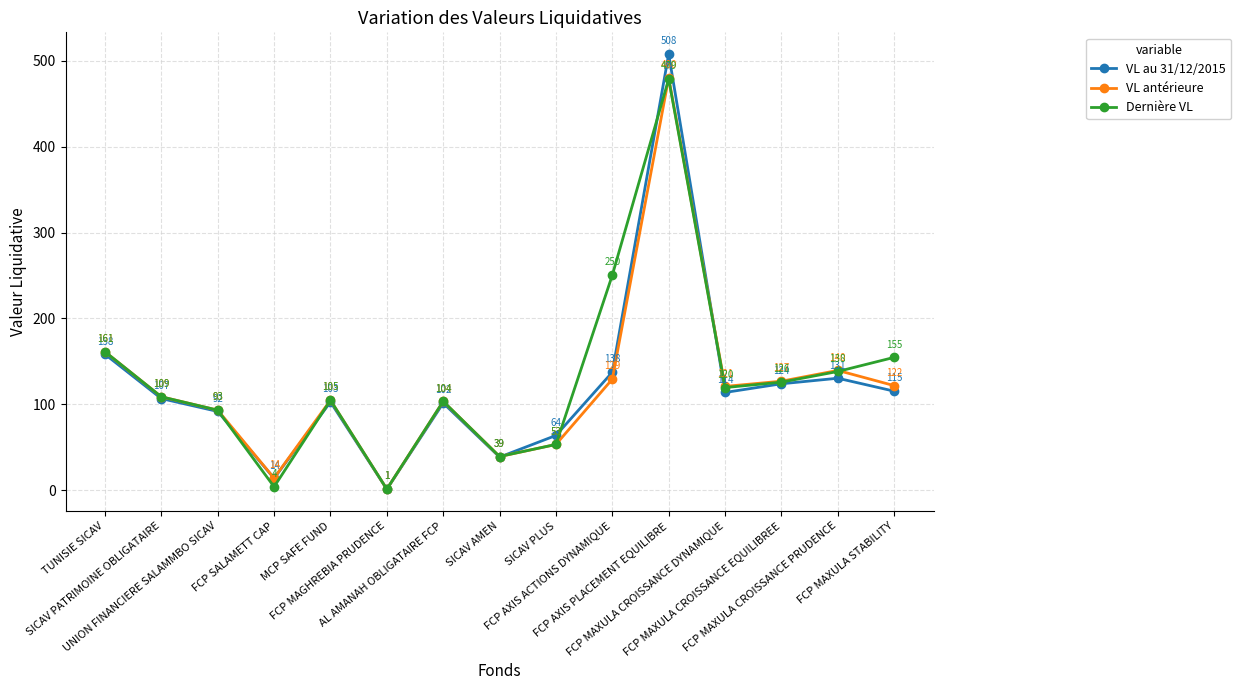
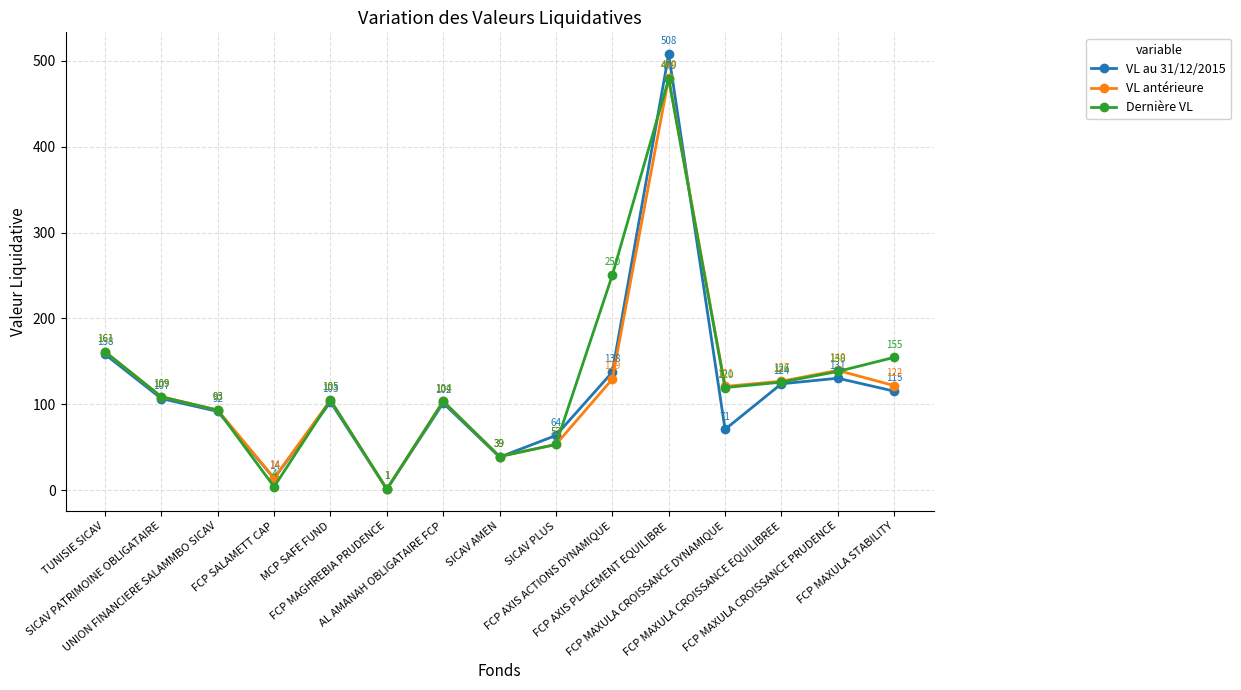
  {
    "VL au 31/12/2015": {
      "SICAV PLUS": 64,
      "FCP AXIS PLACEMENT EQUILIBRE": 508,
-     "FCP MAXULA CROISSANCE DYNAMIQUE": 114
+     "FCP MAXULA CROISSANCE DYNAMIQUE": 71
    },
    "Dernière VL": {
      "FCP AXIS ACTIONS DYNAMIQUE": 250,
      "FCP MAXULA STABILITY": 155
    }
  }
